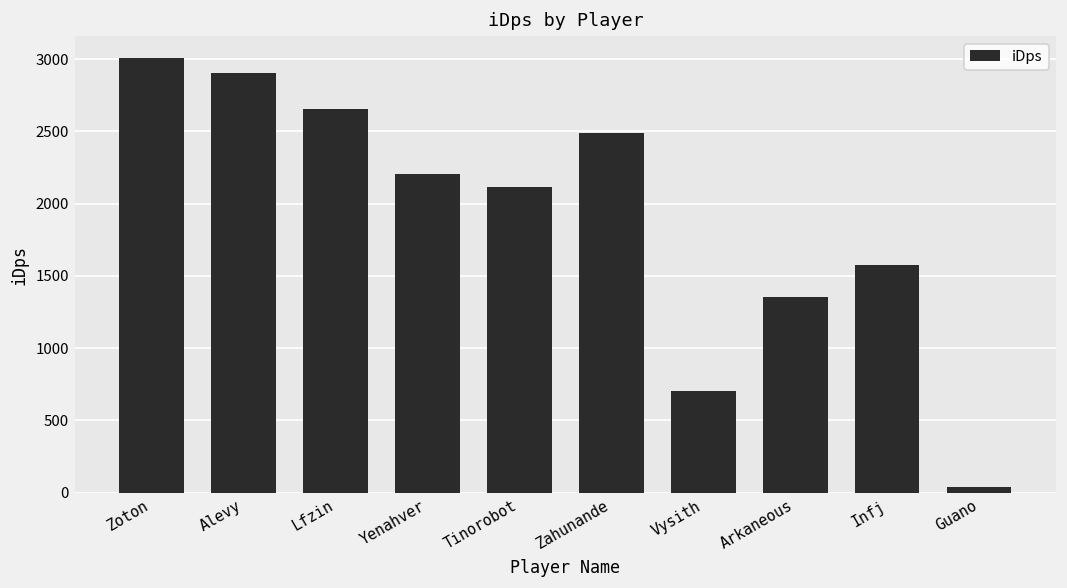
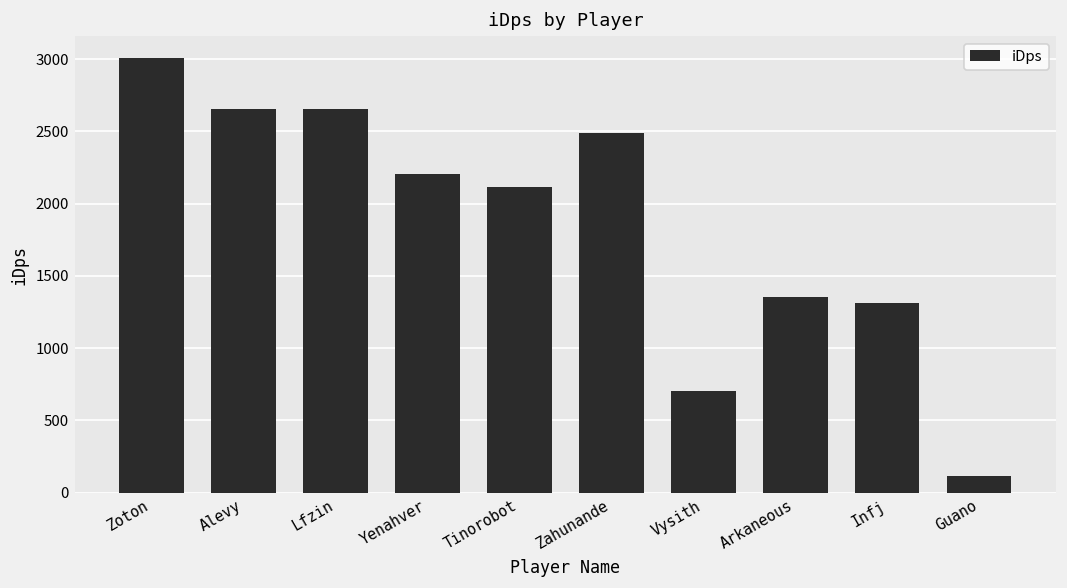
  {
    "Zoton": 3010,
-   "Alevy": 2910,
+   "Alevy": 2660,
    "Lfzin": 2650,
    "Yenahver": 2210,
    "Tinorobot": 2110,
    "Zahunande": 2490,
    "Vysith": 700,
    "Arkaneous": 1360,
-   "Infj": 1570,
-   "Guano": 40
+   "Infj": 1310,
+   "Guano": 110
  }
